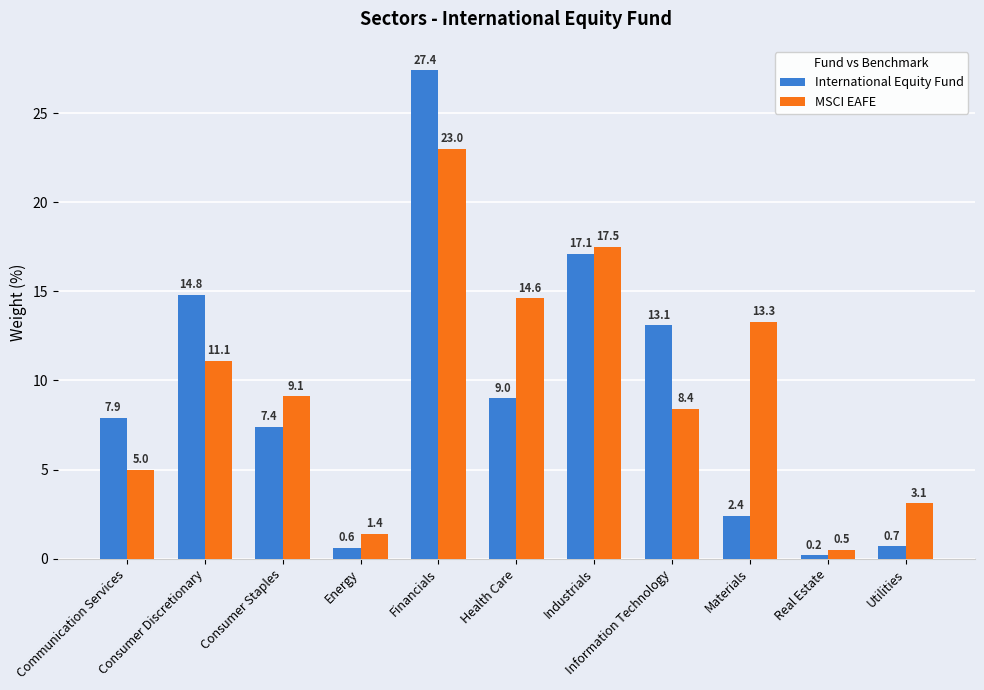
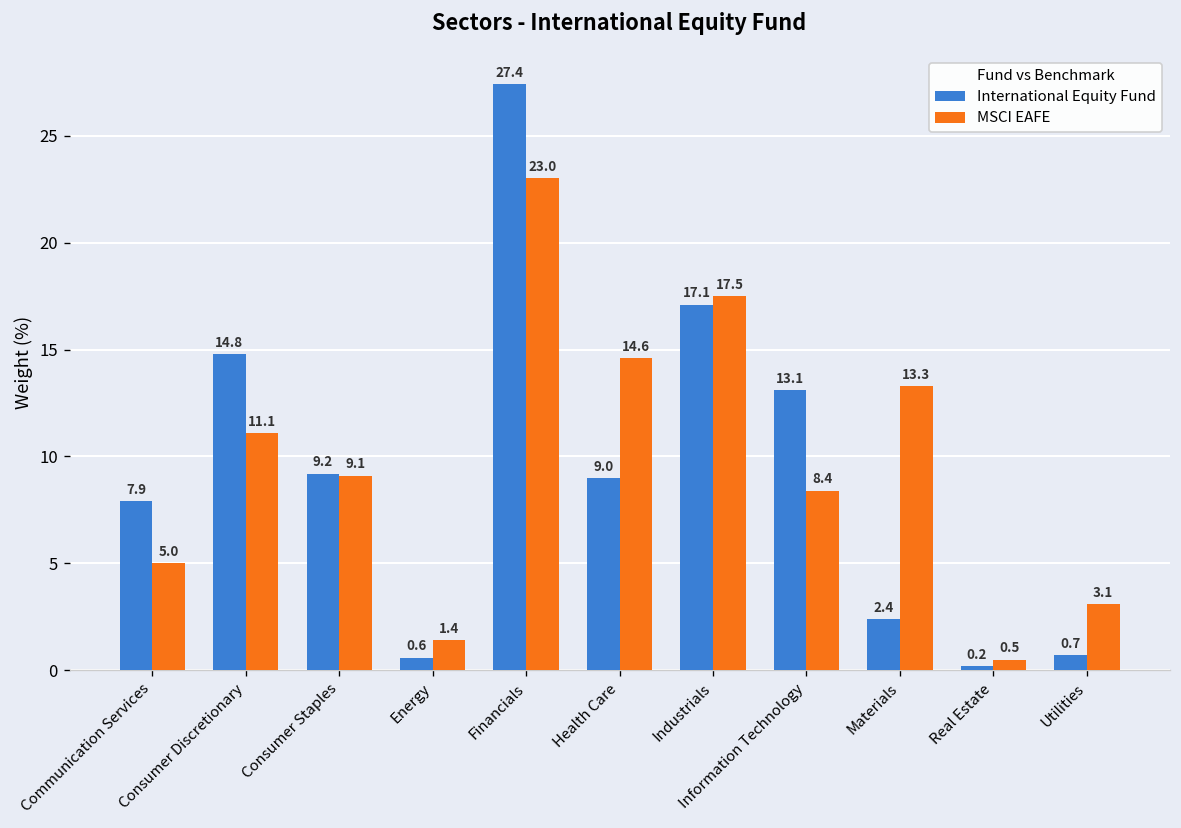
  {
    "International Equity Fund": {
      "Communication Services": 7.9,
      "Consumer Discretionary": 14.8,
-     "Consumer Staples": 7.4,
+     "Consumer Staples": 9.2,
      "Energy": 0.6,
      "Financials": 27.4,
      "Health Care": 9.0,
      "Industrials": 17.1,
      "Information Technology": 13.1,
      "Materials": 2.4,
      "Real Estate": 0.2,
      "Utilities": 0.7
    },
    "MSCI EAFE": {
      "Communication Services": 5.0,
      "Consumer Discretionary": 11.1,
      "Consumer Staples": 9.1,
      "Energy": 1.4,
      "Financials": 23.0,
      "Health Care": 14.6,
      "Industrials": 17.5,
      "Information Technology": 8.4,
      "Materials": 13.3,
      "Real Estate": 0.5,
      "Utilities": 3.1
    }
  }
